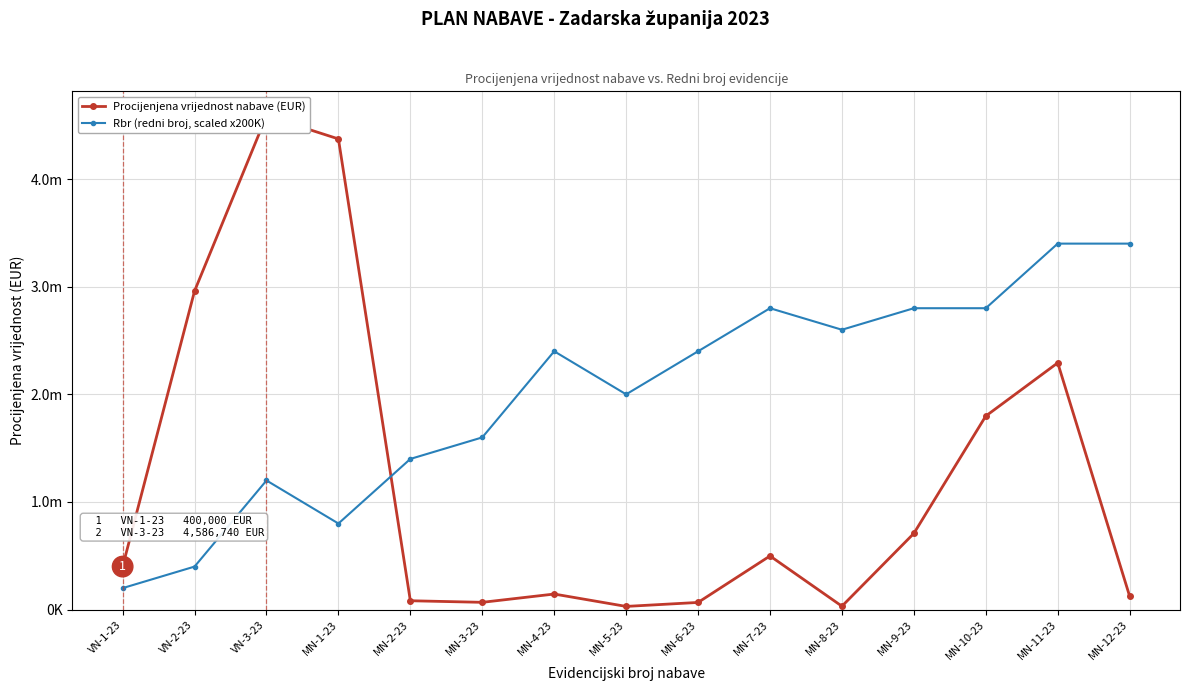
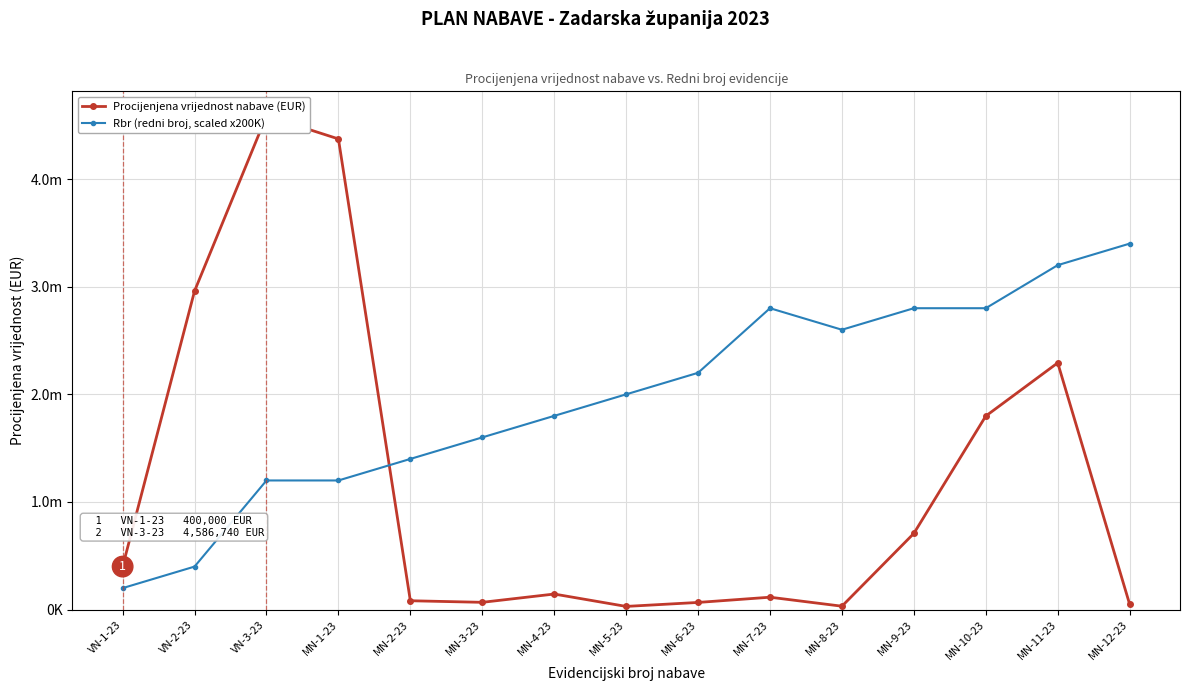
  {
    "Procijenjena vrijednost nabave (EUR)": {
      "VN-2-23": "2.96m",
      "MN-1-23": "4.37m",
      "MN-2-23": "0.08m",
      "MN-3-23": "0.07m",
      "MN-4-23": "0.15m",
      "MN-5-23": "0.03m",
      "MN-6-23": "0.07m",
-     "MN-7-23": "0.50m",
+     "MN-7-23": "0.12m",
      "MN-8-23": "0.03m",
      "MN-9-23": "0.71m",
      "MN-10-23": "1.80m",
      "MN-11-23": "2.29m",
-     "MN-12-23": "0.13m"
+     "MN-12-23": "0.05m"
    },
    "Rbr (redni broj, scaled x200K)": {
      "VN-1-23": "0.20m",
      "VN-2-23": "0.40m",
      "VN-3-23": "1.20m",
-     "MN-1-23": "0.80m",
+     "MN-1-23": "1.20m",
      "MN-2-23": "1.40m",
      "MN-3-23": "1.60m",
-     "MN-4-23": "2.40m",
+     "MN-4-23": "1.80m",
      "MN-5-23": "2.00m",
-     "MN-6-23": "2.40m",
+     "MN-6-23": "2.20m",
      "MN-7-23": "2.80m",
      "MN-8-23": "2.60m",
      "MN-9-23": "2.80m",
      "MN-10-23": "2.80m",
-     "MN-11-23": "3.40m",
+     "MN-11-23": "3.20m",
      "MN-12-23": "3.40m"
    }
  }
